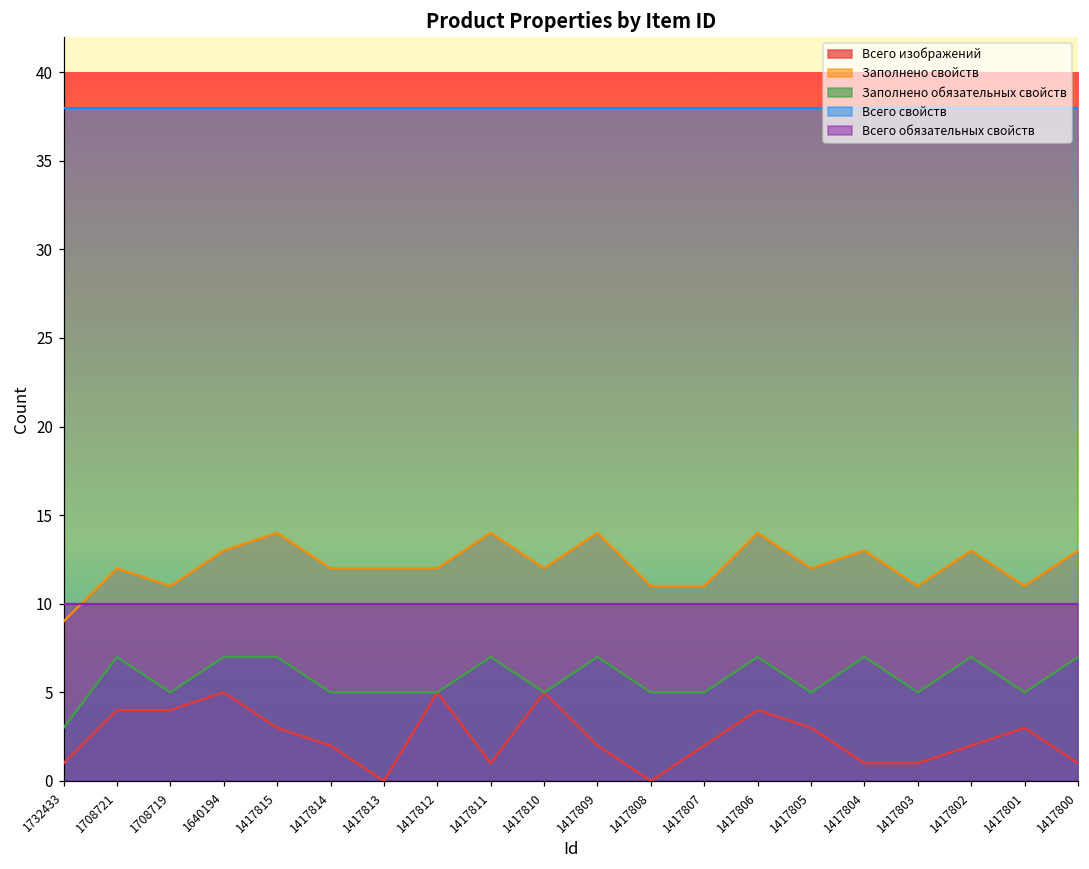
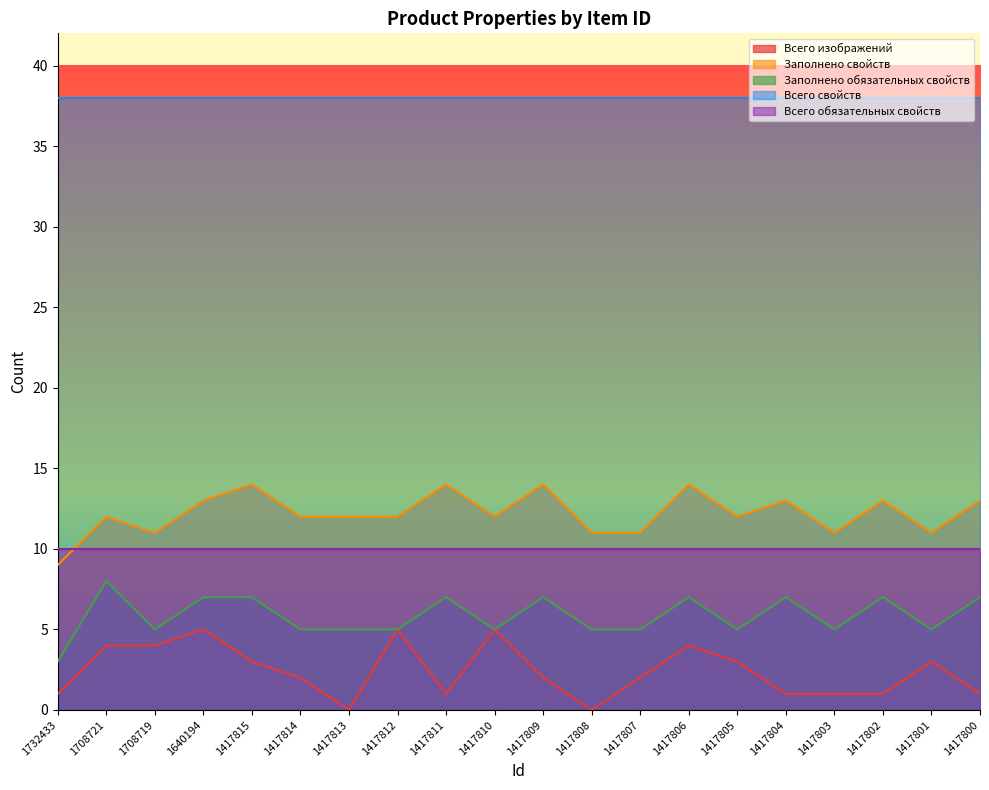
  {
    "Всего изображений": {
      "1732433": 1,
      "1708721": 4,
      "1708719": 4,
      "1640194": 5,
      "1417815": 3,
      "1417814": 2,
      "1417813": 0,
      "1417811": 1,
      "1417809": 2,
      "1417808": 0,
      "1417807": 2,
      "1417806": 4,
      "1417805": 3,
      "1417804": 1,
      "1417803": 1,
-     "1417802": 2,
+     "1417802": 1,
      "1417801": 3,
      "1417800": 1
    },
    "Заполнено свойств": {
      "1732433": 9,
      "1708721": 12,
      "1708719": 11,
      "1640194": 13,
      "1417815": 14,
      "1417814": 12,
      "1417813": 12,
      "1417812": 12,
      "1417811": 14,
      "1417810": 12,
      "1417809": 14,
      "1417808": 11,
      "1417807": 11,
      "1417806": 14,
      "1417805": 12,
      "1417804": 13,
      "1417803": 11,
      "1417802": 13,
      "1417801": 11,
      "1417800": 13
    },
    "Заполнено обязательных свойств": {
      "1732433": 3,
-     "1708721": 7,
+     "1708721": 8,
      "1708719": 5,
      "1640194": 7,
      "1417815": 7,
      "1417814": 5,
      "1417813": 5,
      "1417811": 7,
      "1417809": 7,
      "1417808": 5,
      "1417807": 5,
      "1417806": 7,
      "1417805": 5,
      "1417804": 7,
      "1417803": 5,
      "1417802": 7,
      "1417801": 5,
      "1417800": 7
    },
    "Всего свойств": {
      "1732433": 38,
      "1708721": 38,
      "1708719": 38,
      "1640194": 38,
      "1417815": 38,
      "1417814": 38,
      "1417813": 38,
      "1417812": 38,
      "1417811": 38,
      "1417810": 38,
      "1417809": 38,
      "1417808": 38,
      "1417807": 38,
      "1417806": 38,
      "1417805": 38,
      "1417800": 38
    },
    "Всего обязательных свойств": {
      "1732433": 10,
      "1708721": 10,
      "1708719": 10,
      "1640194": 10,
      "1417815": 10,
      "1417814": 10,
      "1417813": 10,
      "1417812": 10,
      "1417811": 10,
      "1417810": 10,
      "1417809": 10,
      "1417808": 10,
      "1417807": 10,
      "1417806": 10,
      "1417805": 10,
      "1417804": 10,
      "1417803": 10,
      "1417802": 10,
      "1417801": 10,
      "1417800": 10
    }
  }
